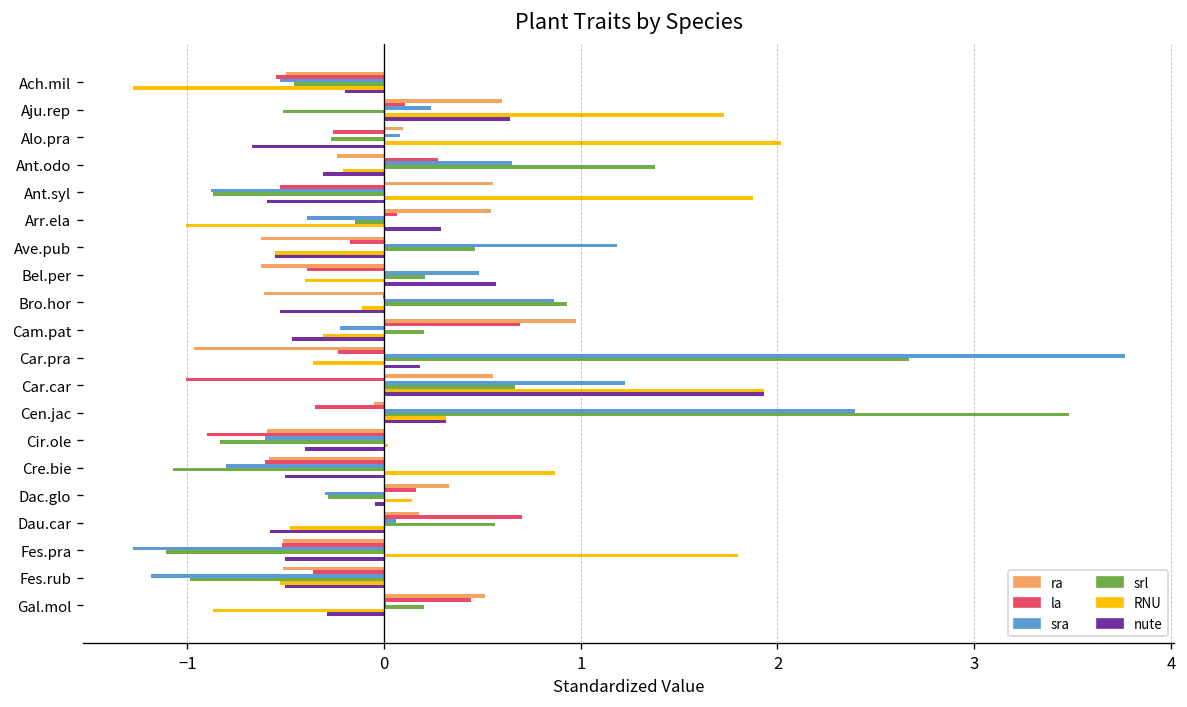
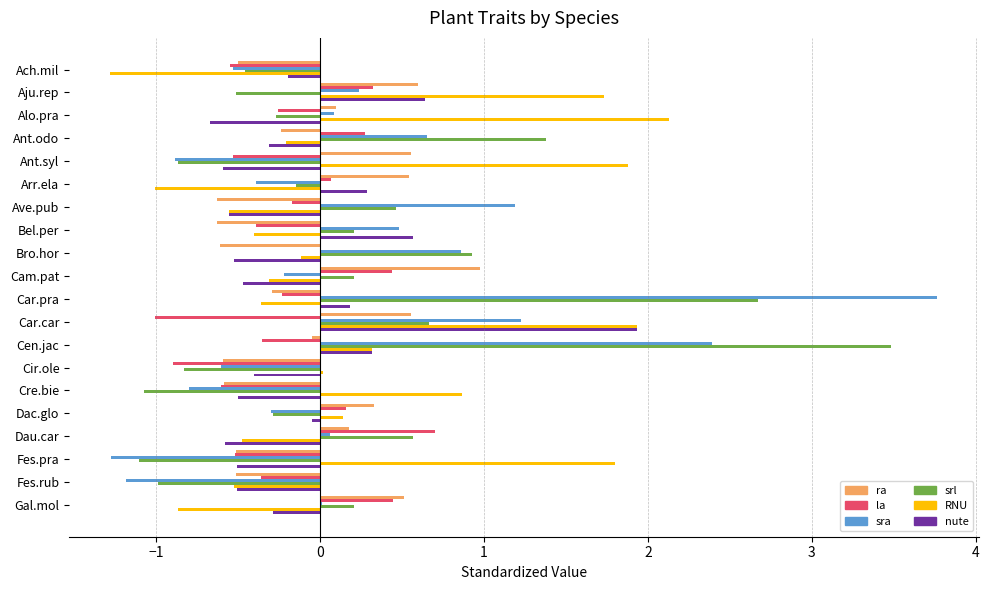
  {
    "ra": {
      "Ach.mil": -0.50,
      "Aju.rep": 0.60,
      "Alo.pra": 0.10,
      "Ant.odo": -0.24,
      "Ant.syl": 0.55,
      "Arr.ela": 0.54,
      "Ave.pub": -0.63,
      "Bel.per": -0.63,
      "Bro.hor": -0.61,
      "Cam.pat": 0.98,
-     "Car.pra": -0.97,
+     "Car.pra": -0.29,
      "Car.car": 0.55,
      "Cen.jac": -0.05,
      "Cir.ole": -0.59,
      "Cre.bie": -0.58,
      "Dac.glo": 0.33,
      "Dau.car": 0.18,
      "Fes.pra": -0.51,
      "Fes.rub": -0.51,
      "Gal.mol": 0.51
    },
    "la": {
      "Ach.mil": -0.55,
-     "Aju.rep": 0.11,
+     "Aju.rep": 0.33,
      "Alo.pra": -0.26,
      "Ant.odo": 0.28,
      "Ant.syl": -0.53,
      "Arr.ela": 0.07,
      "Ave.pub": -0.17,
      "Bel.per": -0.39,
-     "Cam.pat": 0.69,
+     "Cam.pat": 0.44,
      "Car.pra": -0.24,
      "Car.car": -1.01,
      "Cen.jac": -0.35,
      "Cir.ole": -0.90,
      "Cre.bie": -0.61,
      "Dac.glo": 0.16,
      "Dau.car": 0.70,
      "Fes.pra": -0.52,
      "Fes.rub": -0.36,
      "Gal.mol": 0.44
    },
    "sra": {
      "Ach.mil": -0.53,
      "Aju.rep": 0.24,
      "Alo.pra": 0.08,
      "Ant.odo": 0.65,
      "Ant.syl": -0.88,
      "Arr.ela": -0.39,
      "Ave.pub": 1.19,
      "Bel.per": 0.48,
      "Bro.hor": 0.86,
      "Cam.pat": -0.22,
      "Car.pra": 3.77,
      "Car.car": 1.23,
      "Cen.jac": 2.39,
      "Cir.ole": -0.60,
      "Cre.bie": -0.80,
      "Dac.glo": -0.30,
      "Dau.car": 0.06,
      "Fes.pra": -1.28,
      "Fes.rub": -1.18
    },
    "srl": {
      "Ach.mil": -0.46,
      "Aju.rep": -0.51,
      "Alo.pra": -0.27,
      "Ant.odo": 1.38,
      "Ant.syl": -0.87,
      "Arr.ela": -0.15,
      "Ave.pub": 0.46,
      "Bel.per": 0.21,
      "Bro.hor": 0.93,
      "Cam.pat": 0.20,
      "Car.pra": 2.67,
      "Car.car": 0.66,
      "Cen.jac": 3.48,
      "Cir.ole": -0.83,
      "Cre.bie": -1.07,
      "Dac.glo": -0.29,
      "Dau.car": 0.56,
      "Fes.pra": -1.11,
      "Fes.rub": -0.99,
      "Gal.mol": 0.20
    },
    "RNU": {
      "Ach.mil": -1.28,
      "Aju.rep": 1.73,
-     "Alo.pra": 2.02,
+     "Alo.pra": 2.13,
      "Ant.odo": -0.21,
      "Ant.syl": 1.88,
      "Arr.ela": -1.01,
      "Ave.pub": -0.55,
      "Bel.per": -0.40,
      "Bro.hor": -0.11,
      "Cam.pat": -0.31,
      "Car.pra": -0.36,
      "Car.car": 1.93,
      "Cen.jac": 0.31,
      "Cir.ole": 0.02,
      "Cre.bie": 0.87,
      "Dac.glo": 0.14,
      "Dau.car": -0.48,
      "Fes.pra": 1.80,
      "Fes.rub": -0.53,
      "Gal.mol": -0.87
    },
    "nute": {
      "Ach.mil": -0.20,
      "Aju.rep": 0.64,
      "Alo.pra": -0.67,
      "Ant.odo": -0.31,
      "Ant.syl": -0.59,
      "Arr.ela": 0.29,
      "Ave.pub": -0.55,
      "Bel.per": 0.57,
      "Bro.hor": -0.53,
      "Cam.pat": -0.47,
      "Car.pra": 0.18,
      "Car.car": 1.93,
      "Cen.jac": 0.31,
      "Cir.ole": -0.40,
      "Cre.bie": -0.50,
      "Dac.glo": -0.05,
      "Dau.car": -0.58,
      "Fes.pra": -0.50,
      "Fes.rub": -0.50,
      "Gal.mol": -0.29
    }
  }
